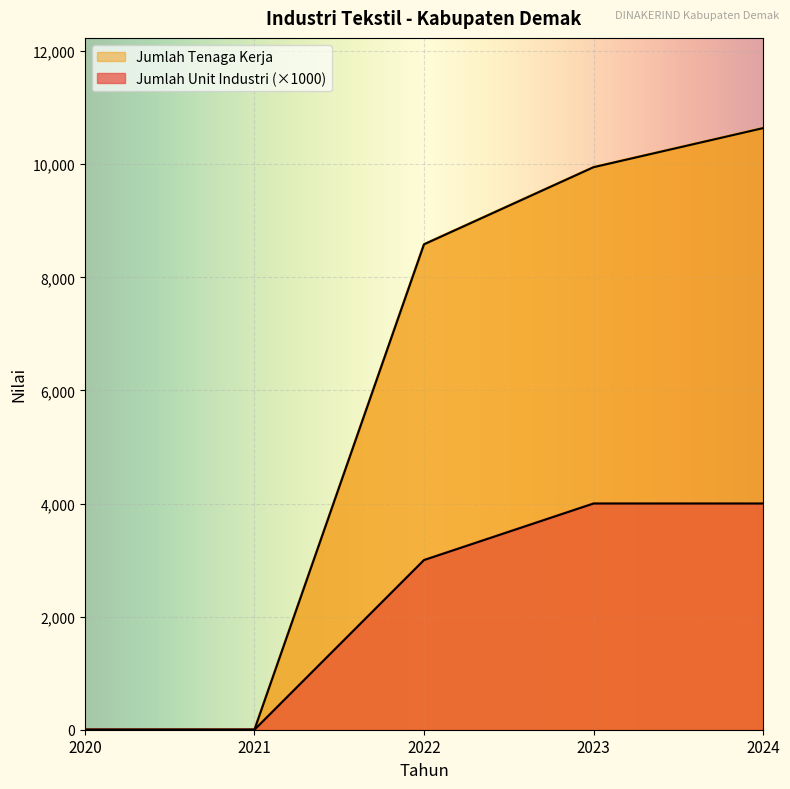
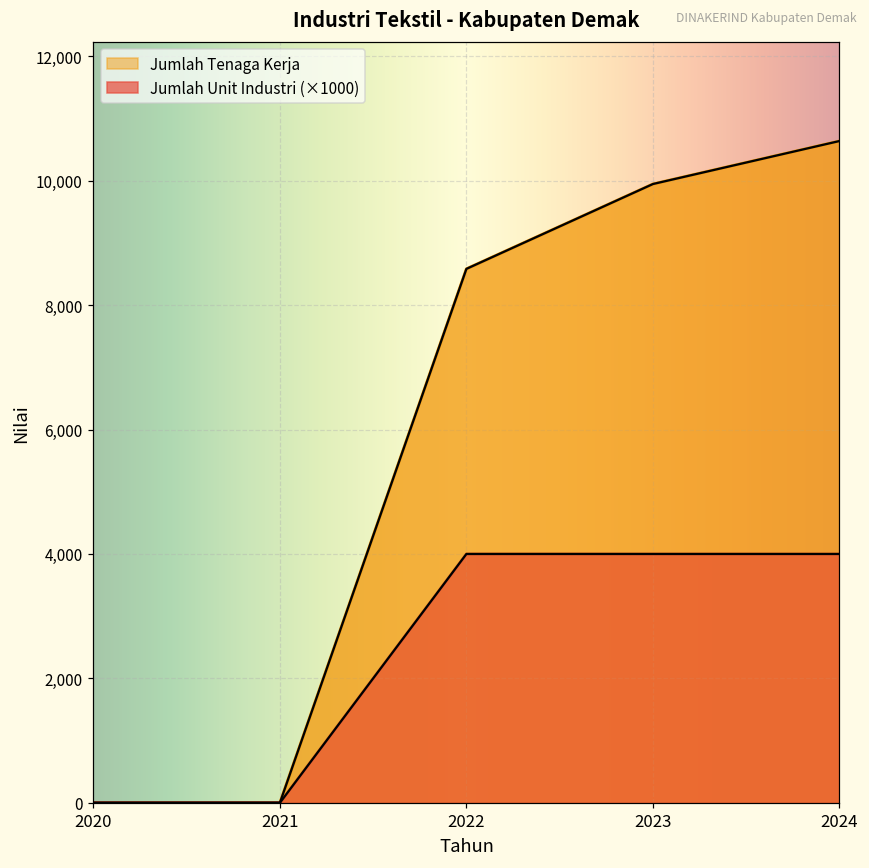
  {
    "Jumlah Tenaga Kerja": {
      "2022": "8,600",
      "2023": "9,900",
      "2024": "10,600"
    },
    "Jumlah Unit Industri (×1000)": {
-     "2022": "3,000",
+     "2022": "4,000",
      "2023": "4,000",
      "2024": "4,000"
    }
  }
